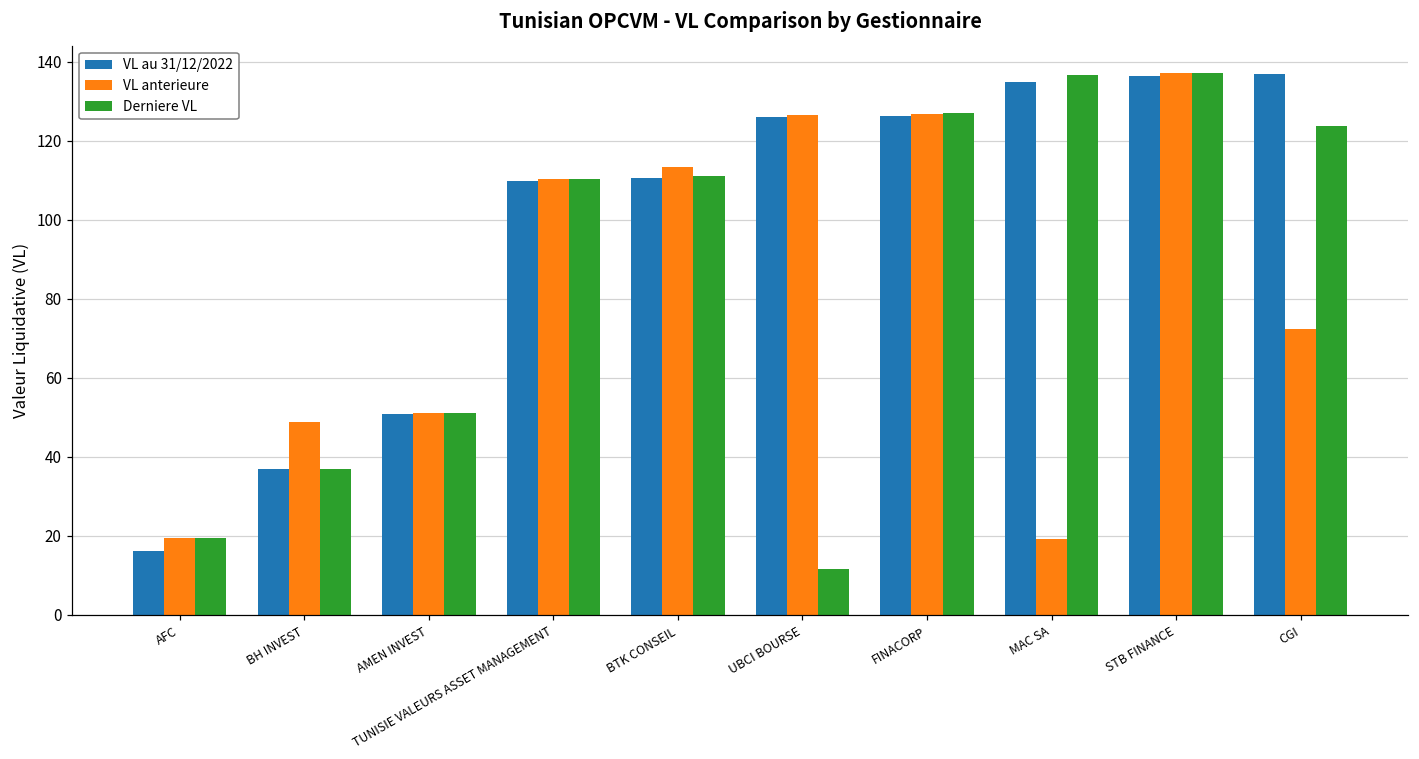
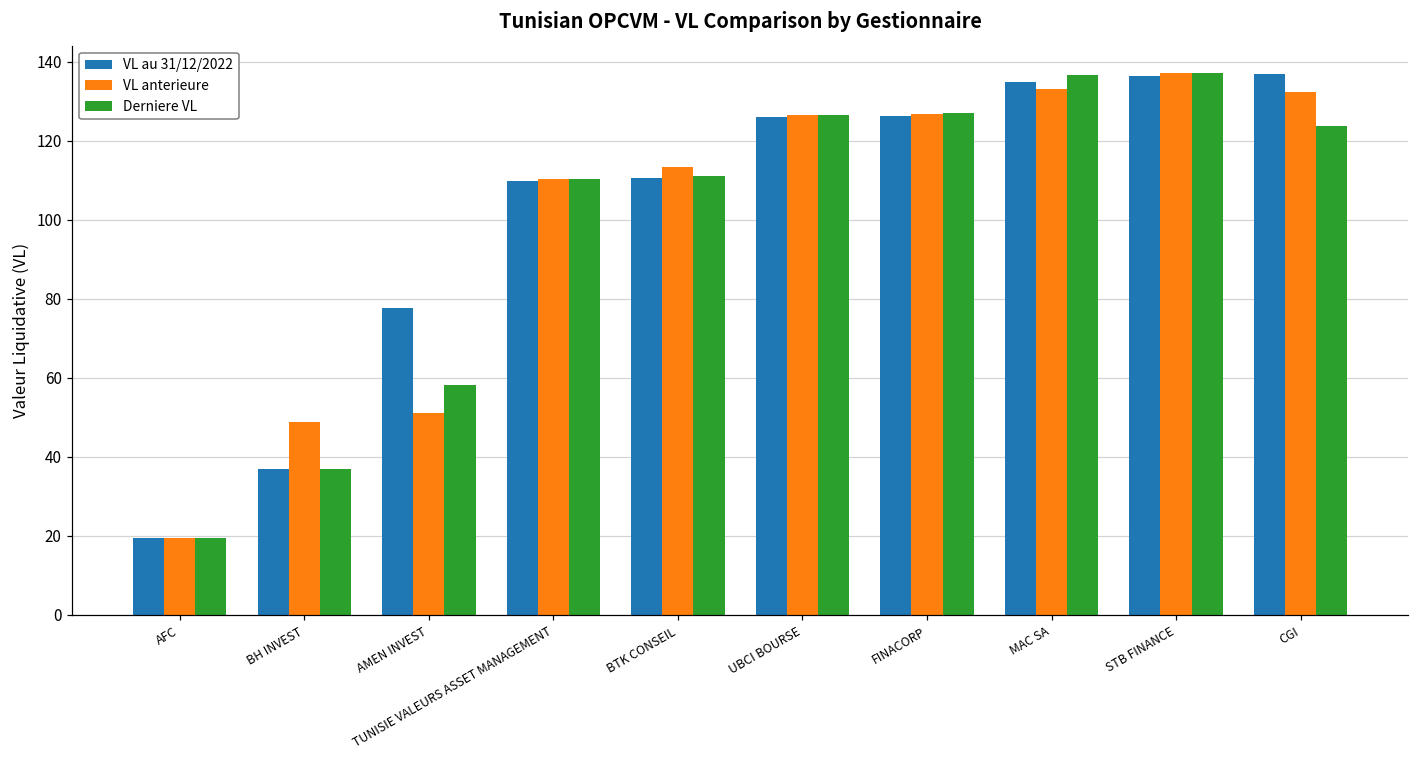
  {
    "VL au 31/12/2022": {
-     "AFC": 16,
+     "AFC": 19,
      "BH INVEST": 37,
-     "AMEN INVEST": 51,
+     "AMEN INVEST": 78,
      "TUNISIE VALEURS ASSET MANAGEMENT": 110,
      "BTK CONSEIL": 111,
      "UBCI BOURSE": 126,
      "FINACORP": 126,
      "MAC SA": 135,
      "STB FINANCE": 137,
      "CGI": 137
    },
    "VL anterieure": {
      "AFC": 20,
      "BH INVEST": 49,
      "AMEN INVEST": 51,
      "TUNISIE VALEURS ASSET MANAGEMENT": 110,
      "BTK CONSEIL": 113,
      "UBCI BOURSE": 127,
      "FINACORP": 127,
-     "MAC SA": 19,
+     "MAC SA": 133,
      "STB FINANCE": 137,
-     "CGI": 72
+     "CGI": 132
    },
    "Derniere VL": {
      "AFC": 20,
      "BH INVEST": 37,
-     "AMEN INVEST": 51,
+     "AMEN INVEST": 58,
      "TUNISIE VALEURS ASSET MANAGEMENT": 110,
      "BTK CONSEIL": 111,
-     "UBCI BOURSE": 12,
+     "UBCI BOURSE": 127,
      "FINACORP": 127,
      "MAC SA": 137,
      "STB FINANCE": 137,
      "CGI": 124
    }
  }
